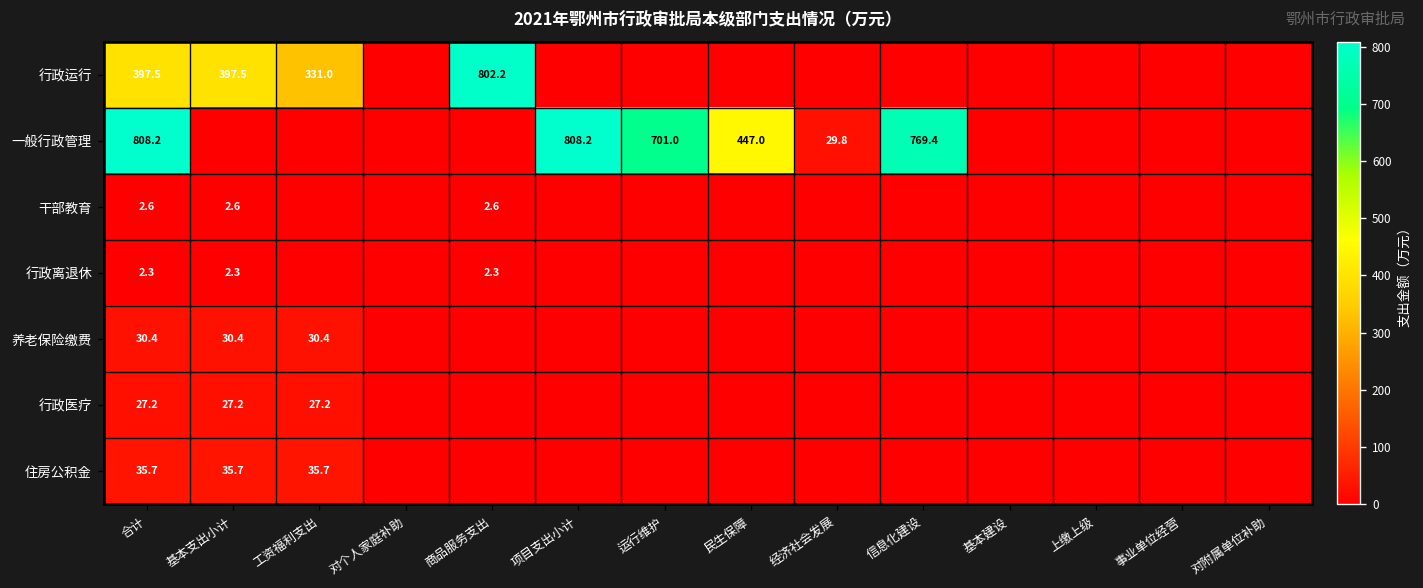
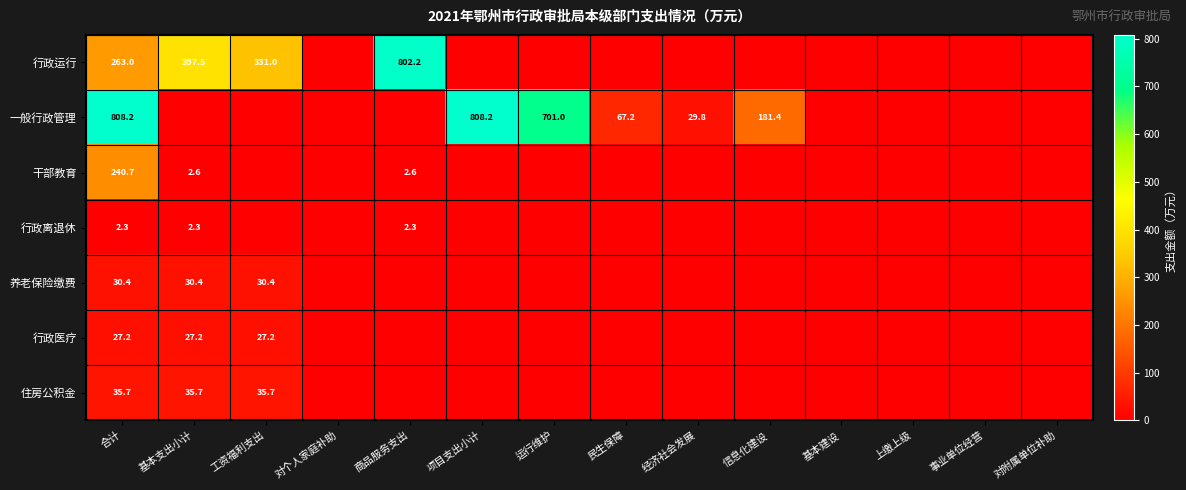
  {
    "行政运行": {
-     "合计": 397.5,
+     "合计": 263.0,
      "基本支出小计": 397.5,
      "工资福利支出": 331.0,
      "商品服务支出": 802.2
    },
    "一般行政管理": {
      "合计": 808.2,
      "项目支出小计": 808.2,
      "运行维护": 701.0,
-     "民生保障": 447.0,
+     "民生保障": 67.2,
      "经济社会发展": 29.8,
-     "信息化建设": 769.4
+     "信息化建设": 181.4
    },
    "干部教育": {
-     "合计": 2.6,
+     "合计": 240.7,
      "基本支出小计": 2.6,
      "商品服务支出": 2.6
    },
    "行政离退休": {
      "合计": 2.3,
      "基本支出小计": 2.3,
      "商品服务支出": 2.3
    },
    "养老保险缴费": {
      "合计": 30.4,
      "基本支出小计": 30.4,
      "工资福利支出": 30.4
    },
    "行政医疗": {
      "合计": 27.2,
      "基本支出小计": 27.2,
      "工资福利支出": 27.2
    },
    "住房公积金": {
      "合计": 35.7,
      "基本支出小计": 35.7,
      "工资福利支出": 35.7
    }
  }
